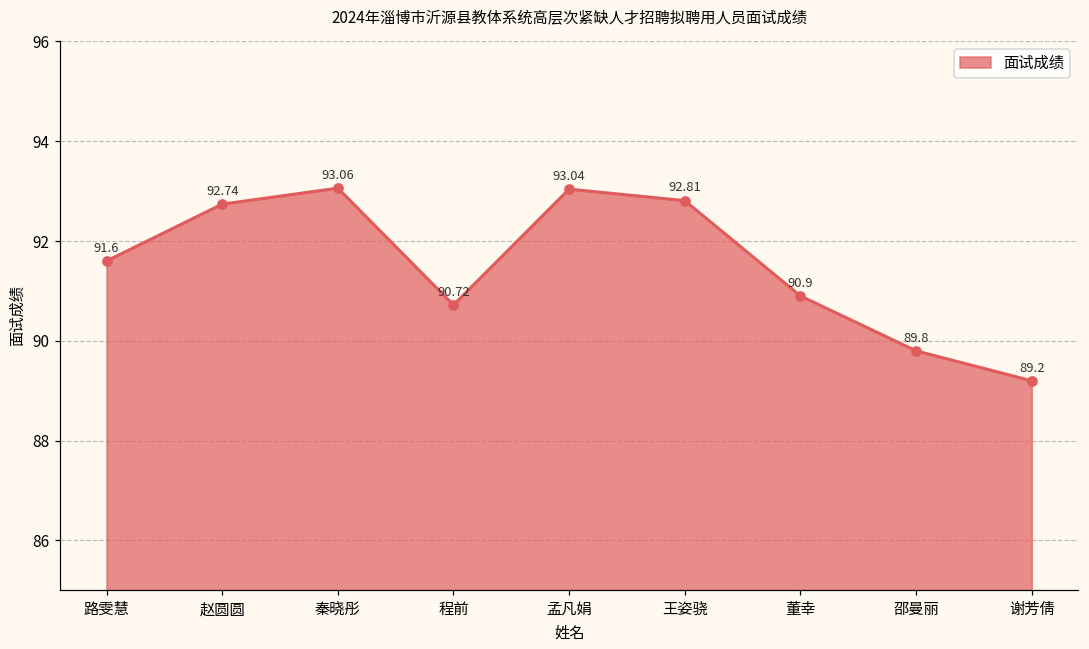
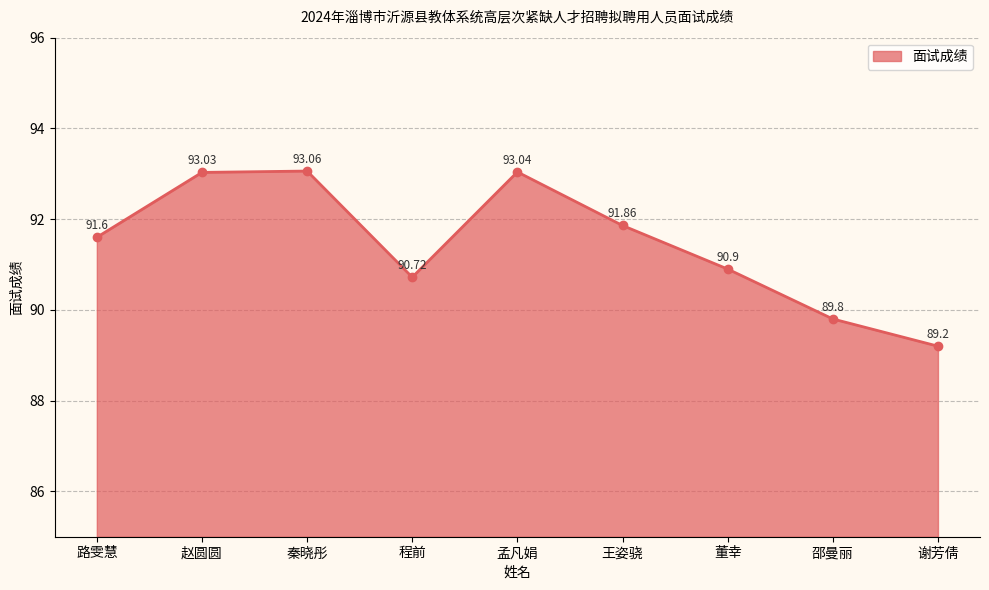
  {
    "路雯慧": 91.6,
-   "赵圆圆": 92.74,
+   "赵圆圆": 93.03,
    "秦晓彤": 93.06,
    "程前": 90.72,
    "孟凡娟": 93.04,
-   "王姿骁": 92.81,
+   "王姿骁": 91.86,
    "董幸": 90.9,
    "邵曼丽": 89.8,
    "谢芳倩": 89.2
  }
